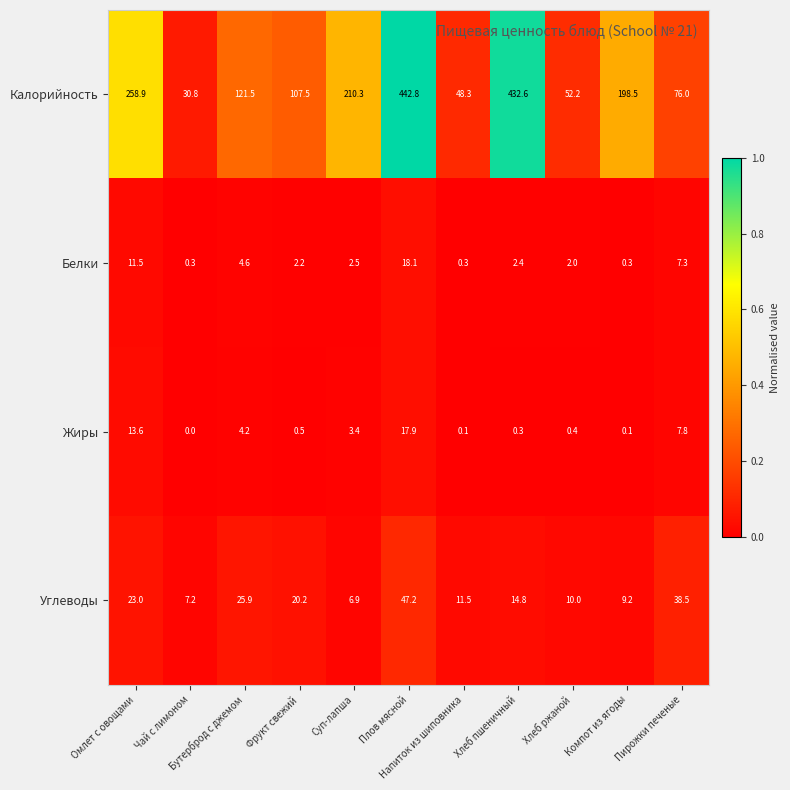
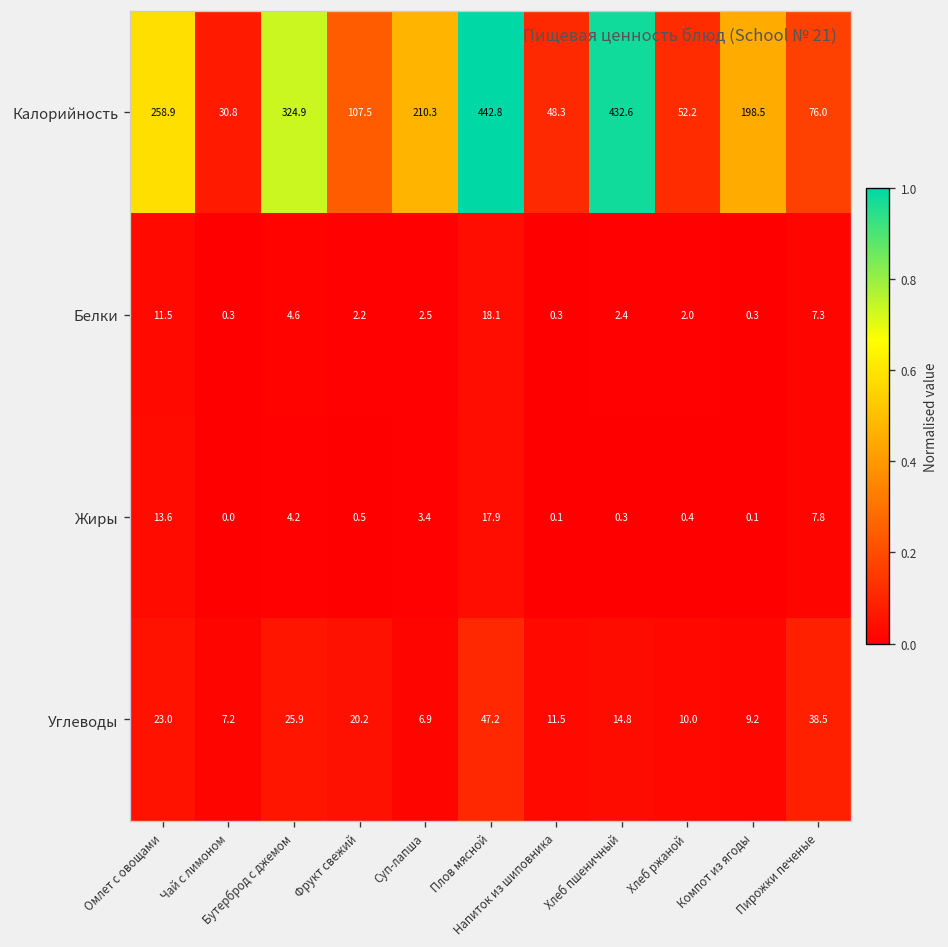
  {
    "Калорийность": {
      "Омлет с овощами": 258.9,
      "Чай с лимоном": 30.8,
-     "Бутерброд с джемом": 121.5,
+     "Бутерброд с джемом": 324.9,
      "Фрукт свежий": 107.5,
      "Суп-лапша": 210.3,
      "Плов мясной": 442.8,
      "Напиток из шиповника": 48.3,
      "Хлеб пшеничный": 432.6,
      "Хлеб ржаной": 52.2,
      "Компот из ягоды": 198.5,
      "Пирожки печеные": 76.0
    },
    "Белки": {
      "Омлет с овощами": 11.5,
      "Чай с лимоном": 0.3,
      "Бутерброд с джемом": 4.6,
      "Фрукт свежий": 2.2,
      "Суп-лапша": 2.5,
      "Плов мясной": 18.1,
      "Напиток из шиповника": 0.3,
      "Хлеб пшеничный": 2.4,
      "Хлеб ржаной": 2.0,
      "Компот из ягоды": 0.3,
      "Пирожки печеные": 7.3
    },
    "Жиры": {
      "Омлет с овощами": 13.6,
      "Чай с лимоном": 0.0,
      "Бутерброд с джемом": 4.2,
      "Фрукт свежий": 0.5,
      "Суп-лапша": 3.4,
      "Плов мясной": 17.9,
      "Напиток из шиповника": 0.1,
      "Хлеб пшеничный": 0.3,
      "Хлеб ржаной": 0.4,
      "Компот из ягоды": 0.1,
      "Пирожки печеные": 7.8
    },
    "Углеводы": {
      "Омлет с овощами": 23.0,
      "Чай с лимоном": 7.2,
      "Бутерброд с джемом": 25.9,
      "Фрукт свежий": 20.2,
      "Суп-лапша": 6.9,
      "Плов мясной": 47.2,
      "Напиток из шиповника": 11.5,
      "Хлеб пшеничный": 14.8,
      "Хлеб ржаной": 10.0,
      "Компот из ягоды": 9.2,
      "Пирожки печеные": 38.5
    }
  }
